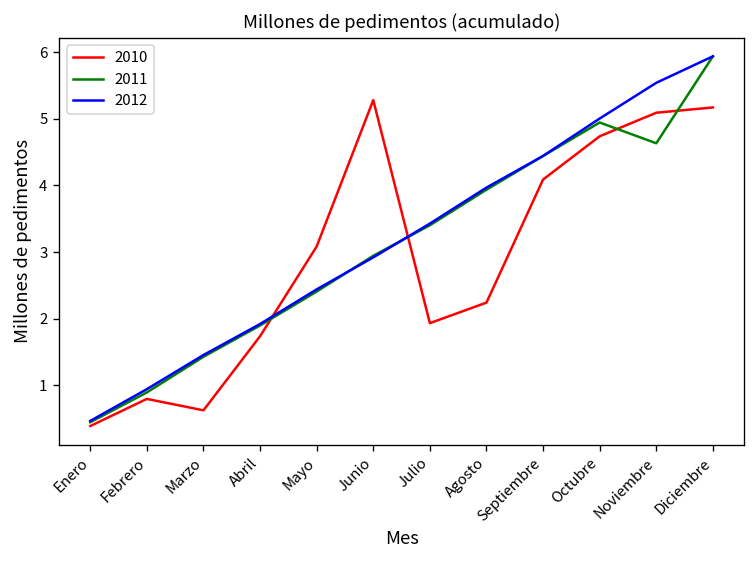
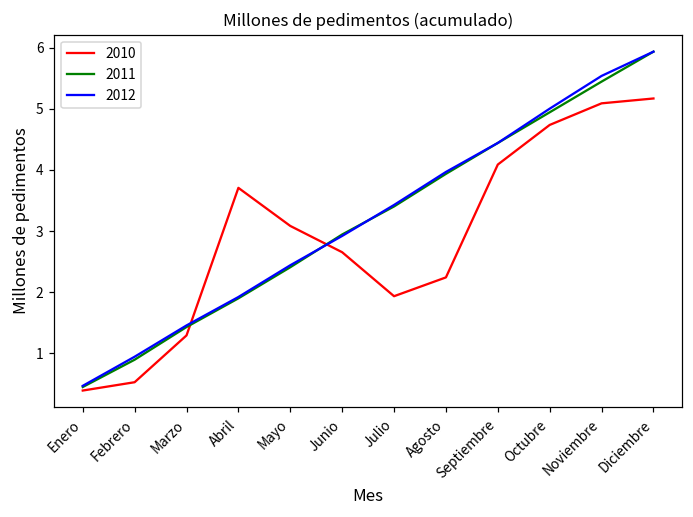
  {
    "2010": {
      "Enero": 0.4,
-     "Febrero": 0.8,
-     "Marzo": 0.6,
-     "Abril": 1.7,
+     "Febrero": 0.5,
+     "Marzo": 1.3,
+     "Abril": 3.7,
      "Mayo": 3.1,
-     "Junio": 5.3,
+     "Junio": 2.7,
      "Julio": 1.9,
      "Agosto": 2.2,
      "Septiembre": 4.1,
      "Octubre": 4.7,
      "Noviembre": 5.1,
      "Diciembre": 5.2
    },
    "2011": {
      "Febrero": 0.9,
      "Octubre": 4.9,
-     "Noviembre": 4.6
+     "Noviembre": 5.4
    },
    "2012": {
      "Febrero": 0.9,
      "Octubre": 5.0,
      "Noviembre": 5.5
    }
  }
